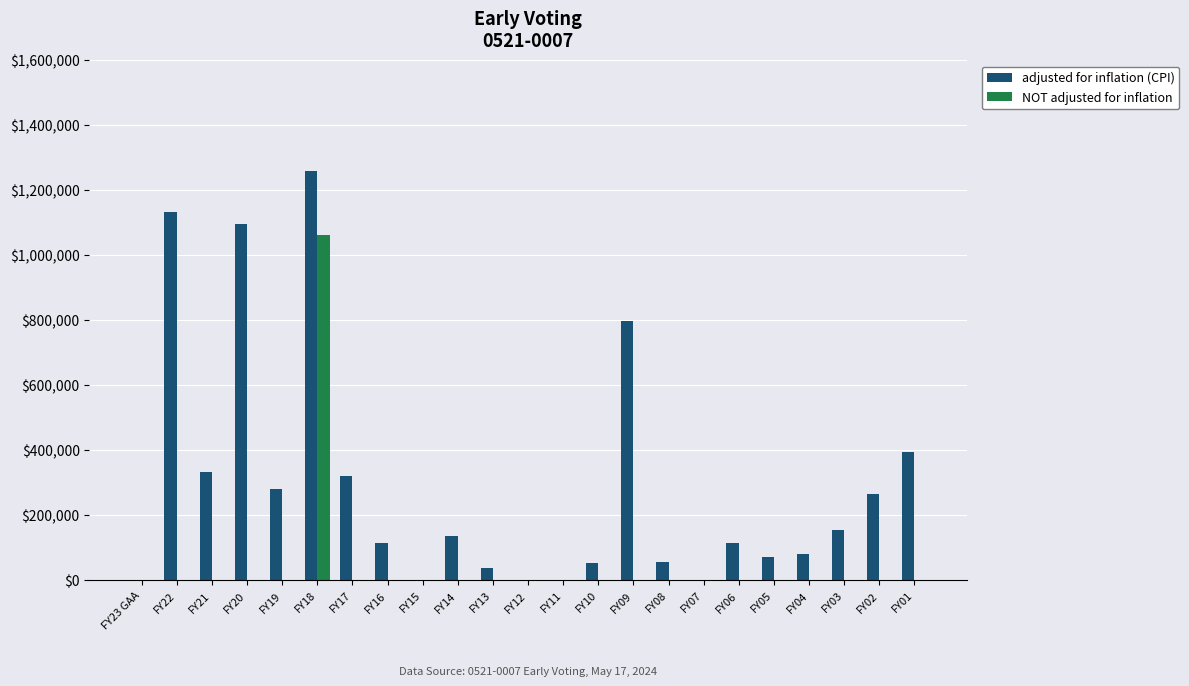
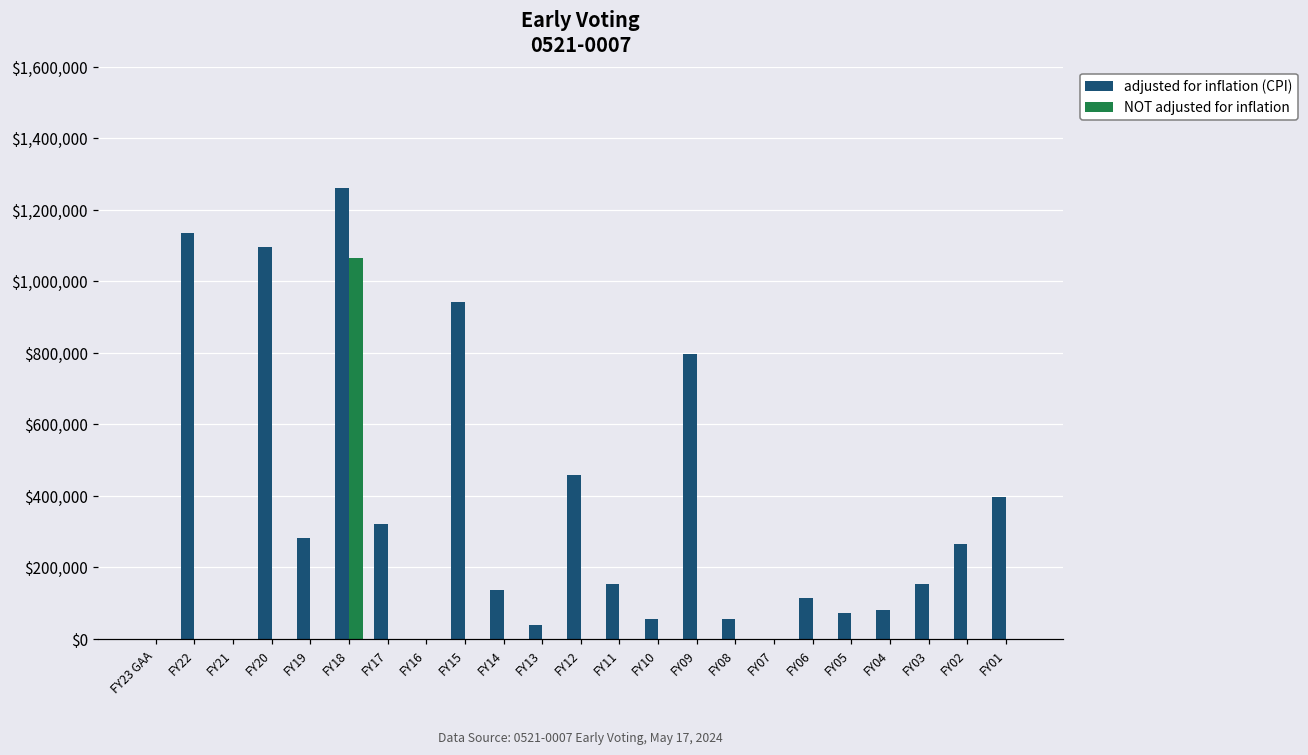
  {
    "adjusted for inflation (CPI)": {
      "FY23 GAA": "$0",
      "FY22": "$1,130,000",
-     "FY21": "$330,000",
+     "FY21": "$0",
      "FY20": "$1,100,000",
      "FY19": "$280,000",
      "FY18": "$1,260,000",
      "FY17": "$320,000",
-     "FY16": "$120,000",
-     "FY15": "$0",
+     "FY16": "$0",
+     "FY15": "$940,000",
      "FY14": "$140,000",
      "FY13": "$40,000",
-     "FY12": "$0",
-     "FY11": "$0",
+     "FY12": "$460,000",
+     "FY11": "$150,000",
      "FY10": "$50,000",
      "FY09": "$800,000",
      "FY08": "$60,000",
      "FY07": "$0",
      "FY06": "$110,000",
      "FY05": "$70,000",
      "FY04": "$80,000",
      "FY03": "$150,000",
      "FY02": "$270,000",
      "FY01": "$400,000"
    },
    "NOT adjusted for inflation": {
      "FY23 GAA": "$0",
      "FY22": "$0",
      "FY21": "$0",
      "FY20": "$0",
      "FY19": "$0",
      "FY18": "$1,060,000",
      "FY17": "$0",
      "FY16": "$0",
      "FY15": "$0",
      "FY14": "$0",
      "FY13": "$0",
      "FY12": "$0",
      "FY11": "$0",
      "FY10": "$0",
      "FY09": "$0",
      "FY08": "$0",
      "FY07": "$0",
      "FY06": "$0",
      "FY05": "$0",
      "FY04": "$0",
      "FY03": "$0",
      "FY02": "$0",
      "FY01": "$0"
    }
  }
